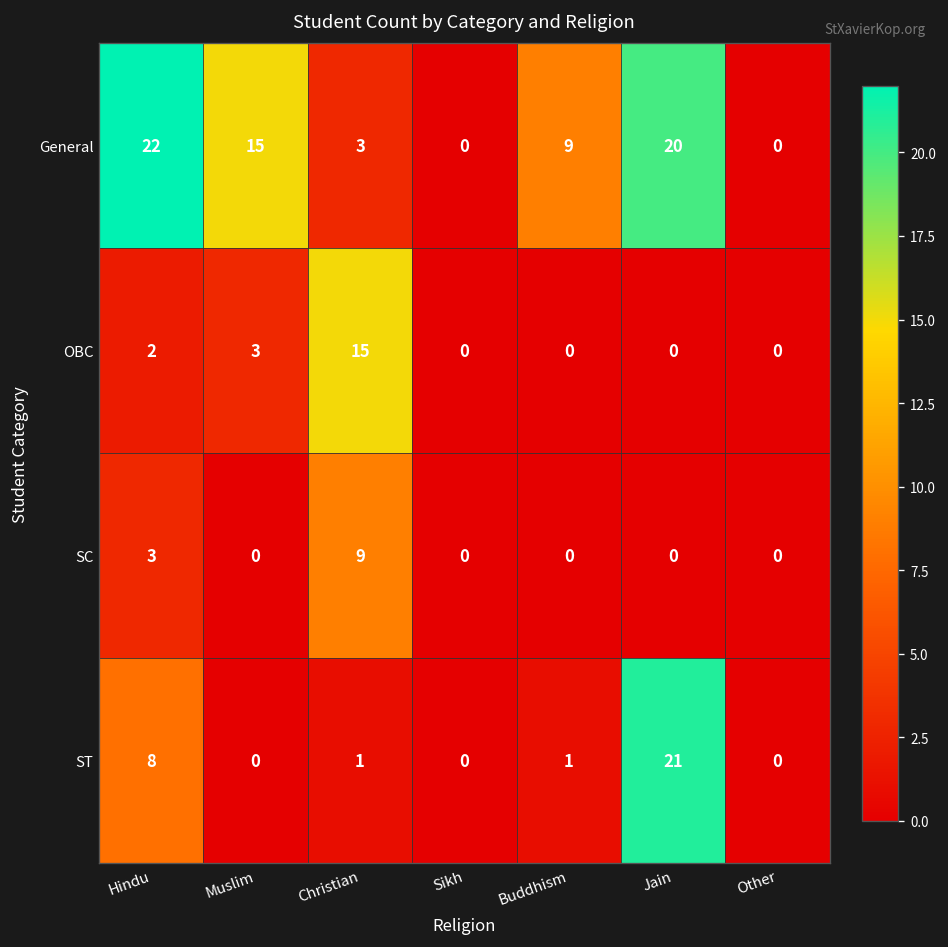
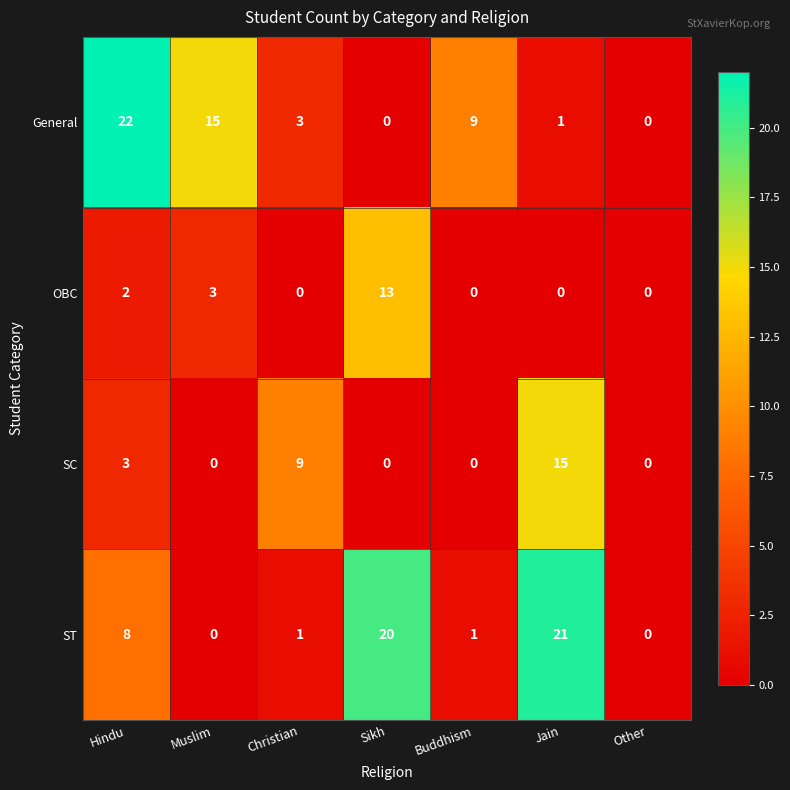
  {
    "General": {
      "Hindu": 22,
      "Muslim": 15,
      "Christian": 3,
      "Sikh": 0,
      "Buddhism": 9,
-     "Jain": 20,
+     "Jain": 1,
      "Other": 0
    },
    "OBC": {
      "Hindu": 2,
      "Muslim": 3,
-     "Christian": 15,
-     "Sikh": 0,
+     "Christian": 0,
+     "Sikh": 13,
      "Buddhism": 0,
      "Jain": 0,
      "Other": 0
    },
    "SC": {
      "Hindu": 3,
      "Muslim": 0,
      "Christian": 9,
      "Sikh": 0,
      "Buddhism": 0,
-     "Jain": 0,
+     "Jain": 15,
      "Other": 0
    },
    "ST": {
      "Hindu": 8,
      "Muslim": 0,
      "Christian": 1,
-     "Sikh": 0,
+     "Sikh": 20,
      "Buddhism": 1,
      "Jain": 21,
      "Other": 0
    }
  }
